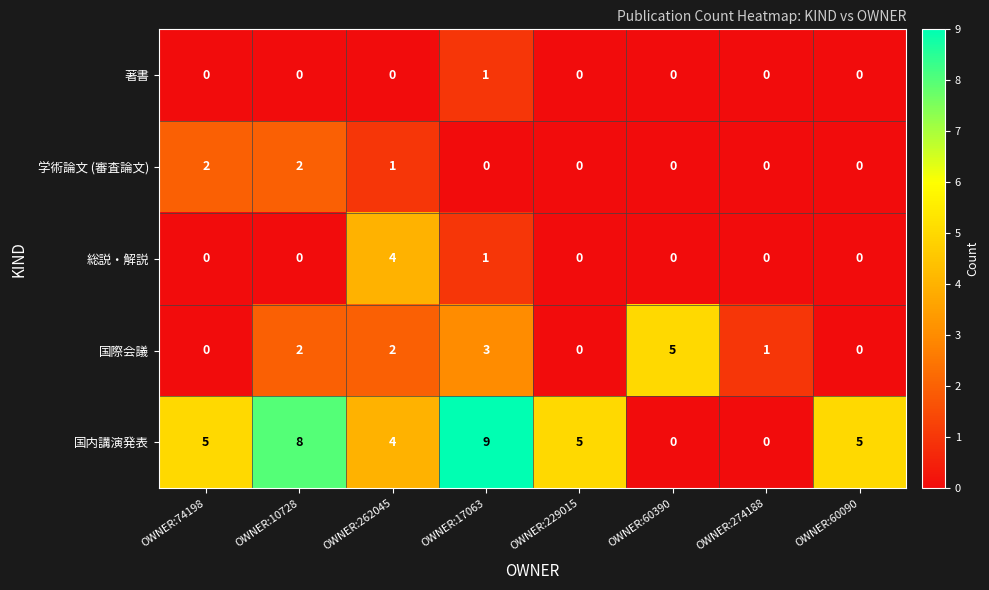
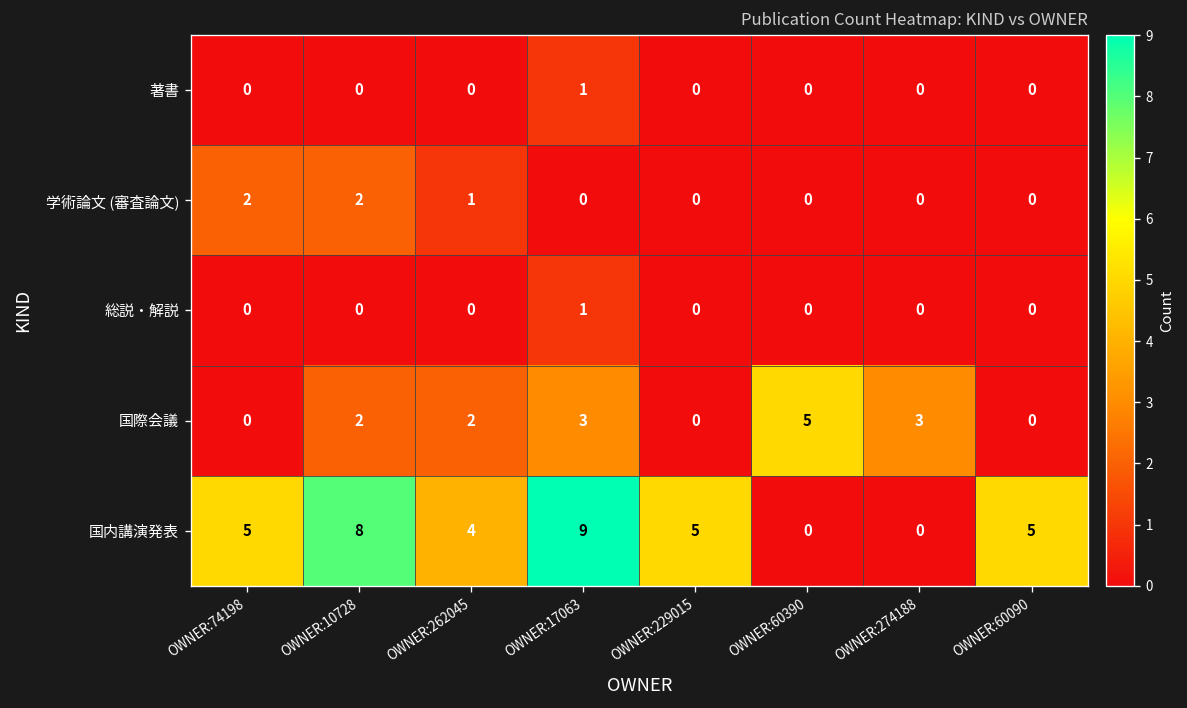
  {
    "著書": {
      "OWNER:74198": 0,
      "OWNER:10728": 0,
      "OWNER:262045": 0,
      "OWNER:17063": 1,
      "OWNER:229015": 0,
      "OWNER:60390": 0,
      "OWNER:274188": 0,
      "OWNER:60090": 0
    },
    "学術論文 (審査論文)": {
      "OWNER:74198": 2,
      "OWNER:10728": 2,
      "OWNER:262045": 1,
      "OWNER:17063": 0,
      "OWNER:229015": 0,
      "OWNER:60390": 0,
      "OWNER:274188": 0,
      "OWNER:60090": 0
    },
    "総説・解説": {
      "OWNER:74198": 0,
      "OWNER:10728": 0,
-     "OWNER:262045": 4,
+     "OWNER:262045": 0,
      "OWNER:17063": 1,
      "OWNER:229015": 0,
      "OWNER:60390": 0,
      "OWNER:274188": 0,
      "OWNER:60090": 0
    },
    "国際会議": {
      "OWNER:74198": 0,
      "OWNER:10728": 2,
      "OWNER:262045": 2,
      "OWNER:17063": 3,
      "OWNER:229015": 0,
      "OWNER:60390": 5,
-     "OWNER:274188": 1,
+     "OWNER:274188": 3,
      "OWNER:60090": 0
    },
    "国内講演発表": {
      "OWNER:74198": 5,
      "OWNER:10728": 8,
      "OWNER:262045": 4,
      "OWNER:17063": 9,
      "OWNER:229015": 5,
      "OWNER:60390": 0,
      "OWNER:274188": 0,
      "OWNER:60090": 5
    }
  }
